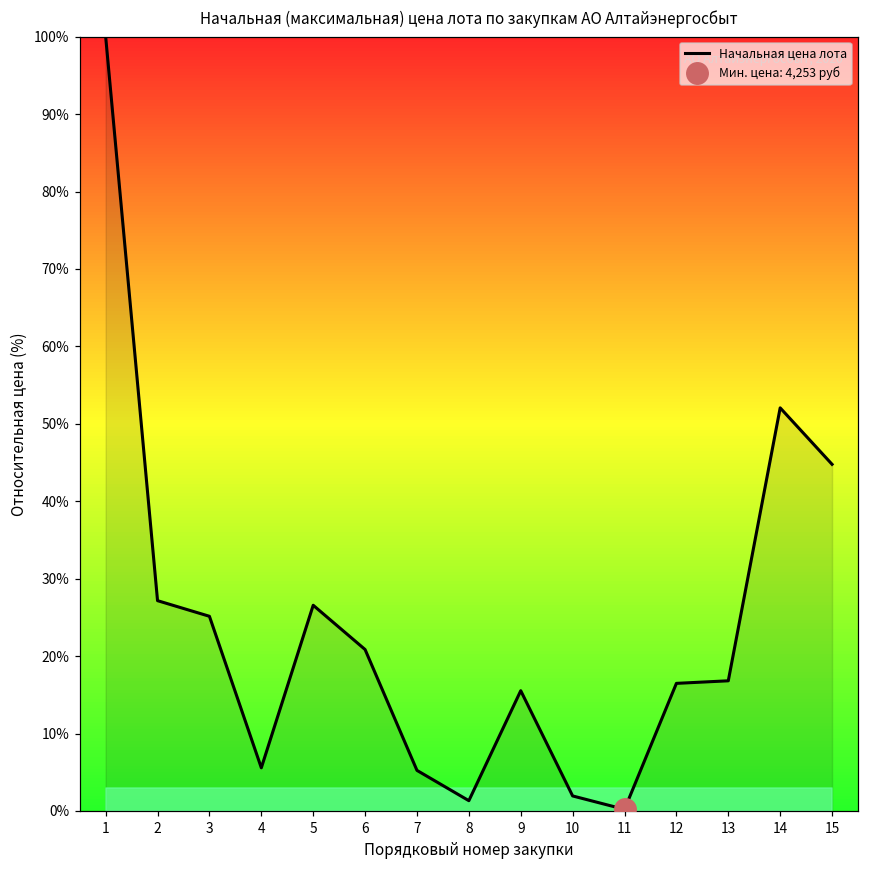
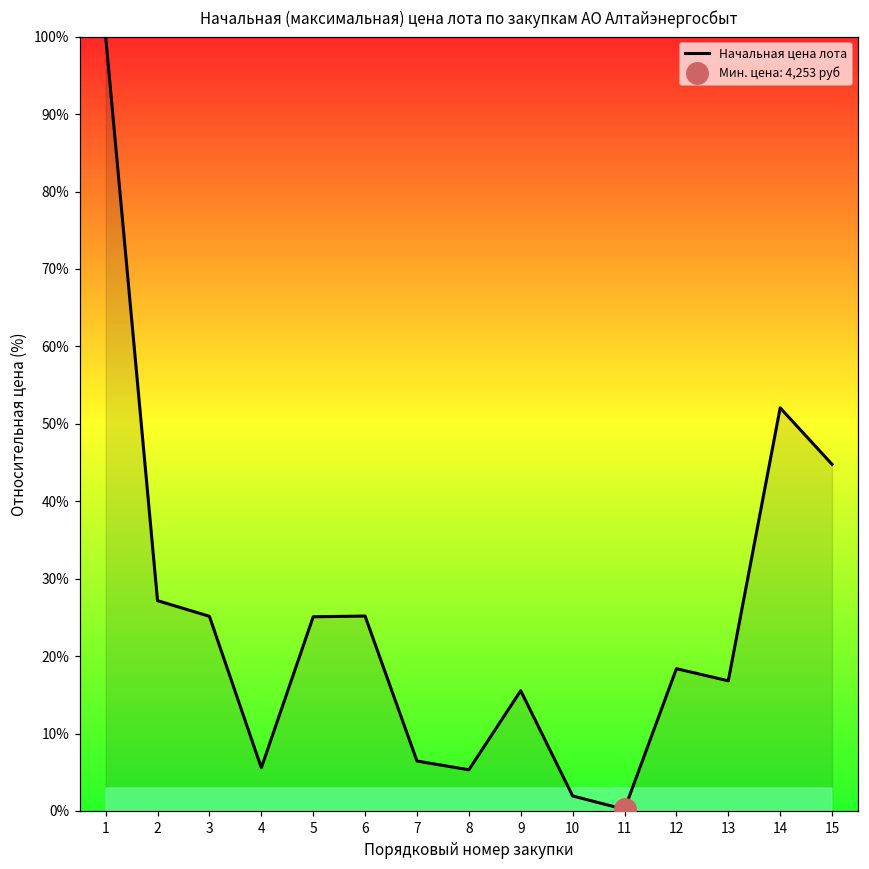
  {
    "Начальная цена лота": {
      "1": "100%",
      "2": "27%",
      "3": "25%",
      "4": "6%",
-     "5": "27%",
-     "6": "21%",
-     "7": "5%",
-     "8": "1%",
+     "5": "25%",
+     "6": "25%",
+     "7": "6%",
+     "8": "5%",
      "9": "16%",
      "10": "2%",
-     "12": "16%",
+     "12": "18%",
      "13": "17%",
      "14": "52%",
      "15": "45%"
    }
  }
